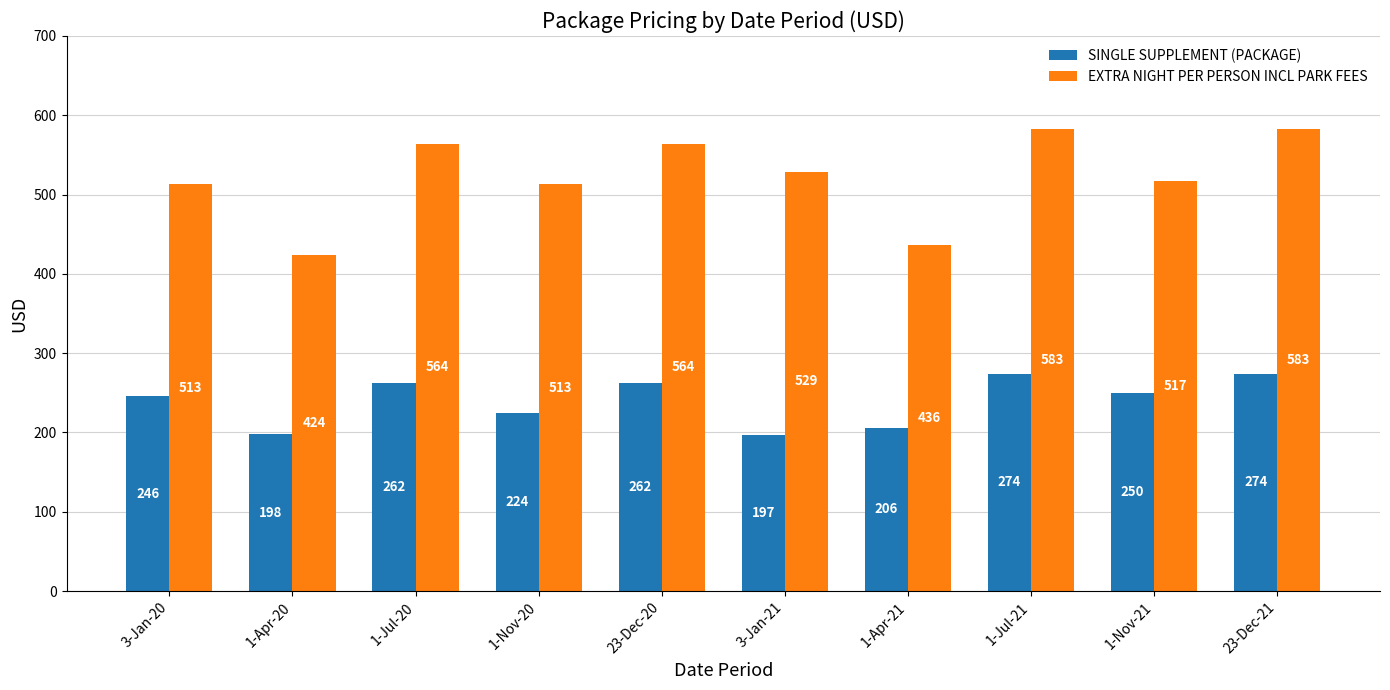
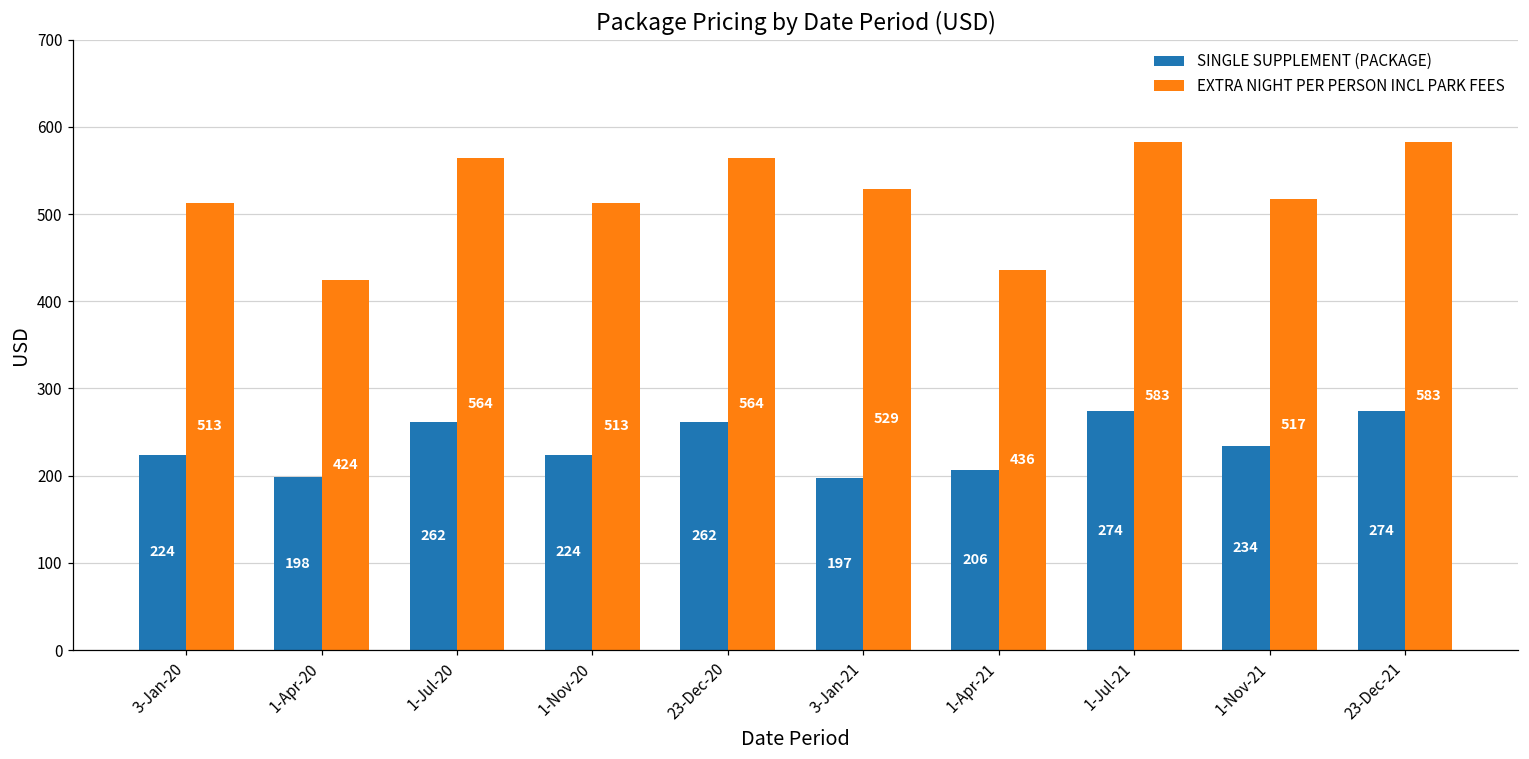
  {
    "SINGLE SUPPLEMENT (PACKAGE)": {
-     "3-Jan-20": 246,
+     "3-Jan-20": 224,
      "1-Apr-20": 198,
      "1-Jul-20": 262,
      "1-Nov-20": 224,
      "23-Dec-20": 262,
      "3-Jan-21": 197,
      "1-Apr-21": 206,
      "1-Jul-21": 274,
-     "1-Nov-21": 250,
+     "1-Nov-21": 234,
      "23-Dec-21": 274
    },
    "EXTRA NIGHT PER PERSON INCL PARK FEES": {
      "3-Jan-20": 513,
      "1-Apr-20": 424,
      "1-Jul-20": 564,
      "1-Nov-20": 513,
      "23-Dec-20": 564,
      "3-Jan-21": 529,
      "1-Apr-21": 436,
      "1-Jul-21": 583,
      "1-Nov-21": 517,
      "23-Dec-21": 583
    }
  }
